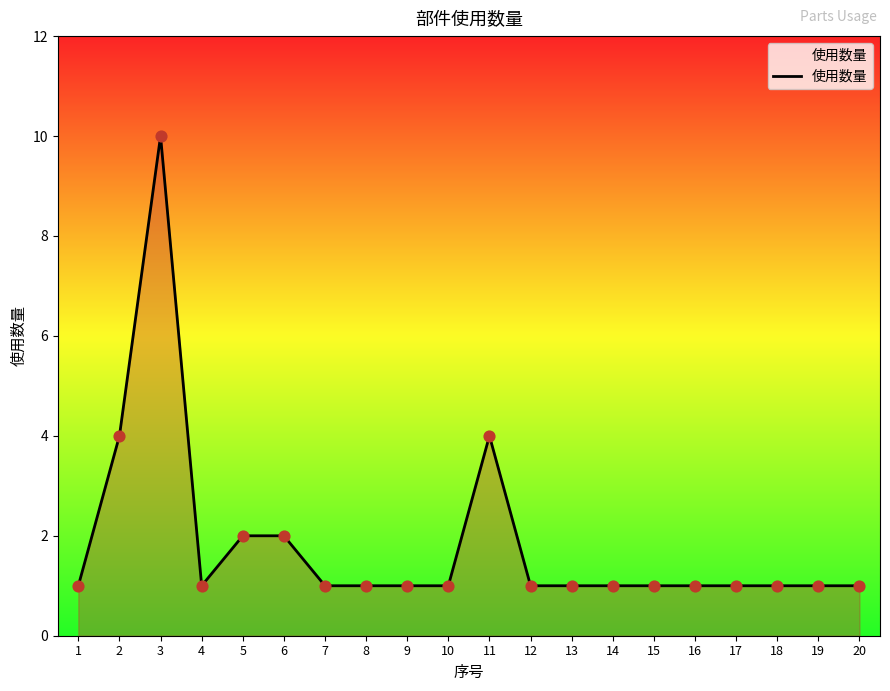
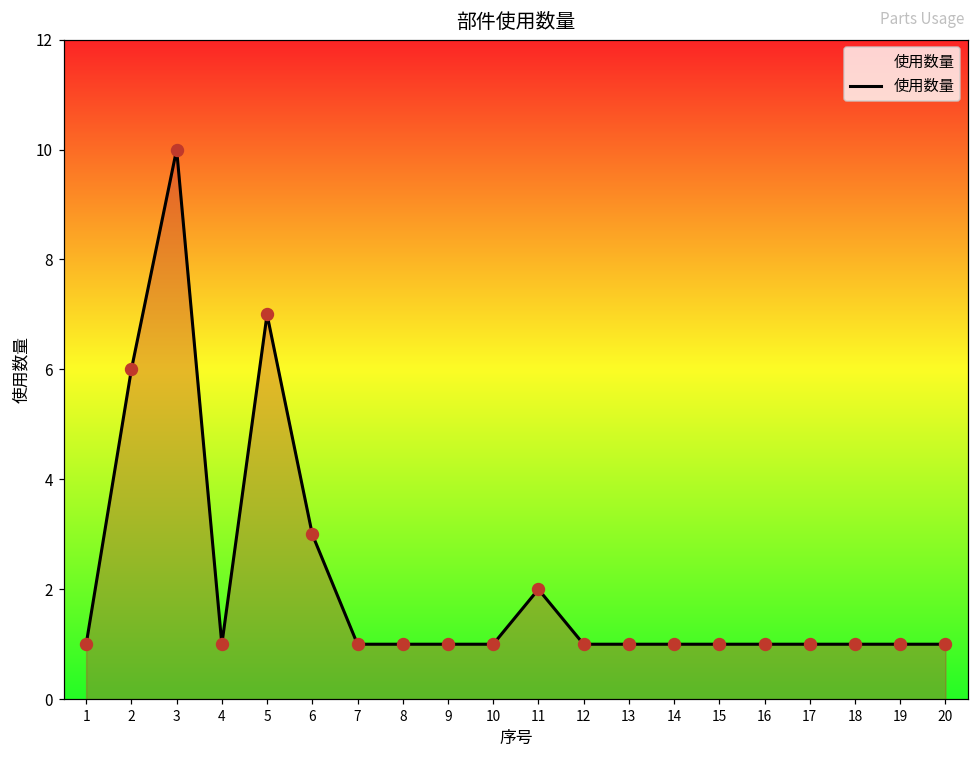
  {
    "1": 1,
-   "2": 4,
+   "2": 6,
    "3": 10,
    "4": 1,
-   "5": 2,
-   "6": 2,
+   "5": 7,
+   "6": 3,
    "7": 1,
    "8": 1,
    "9": 1,
    "10": 1,
-   "11": 4,
+   "11": 2,
    "12": 1,
    "13": 1,
    "14": 1,
    "15": 1,
    "16": 1,
    "17": 1,
    "18": 1,
    "19": 1,
    "20": 1
  }
